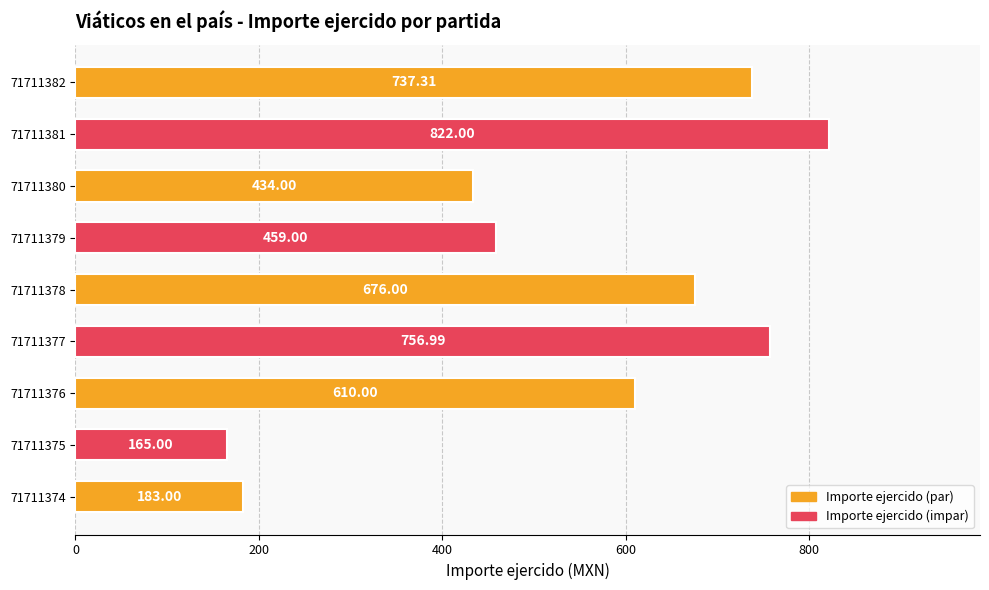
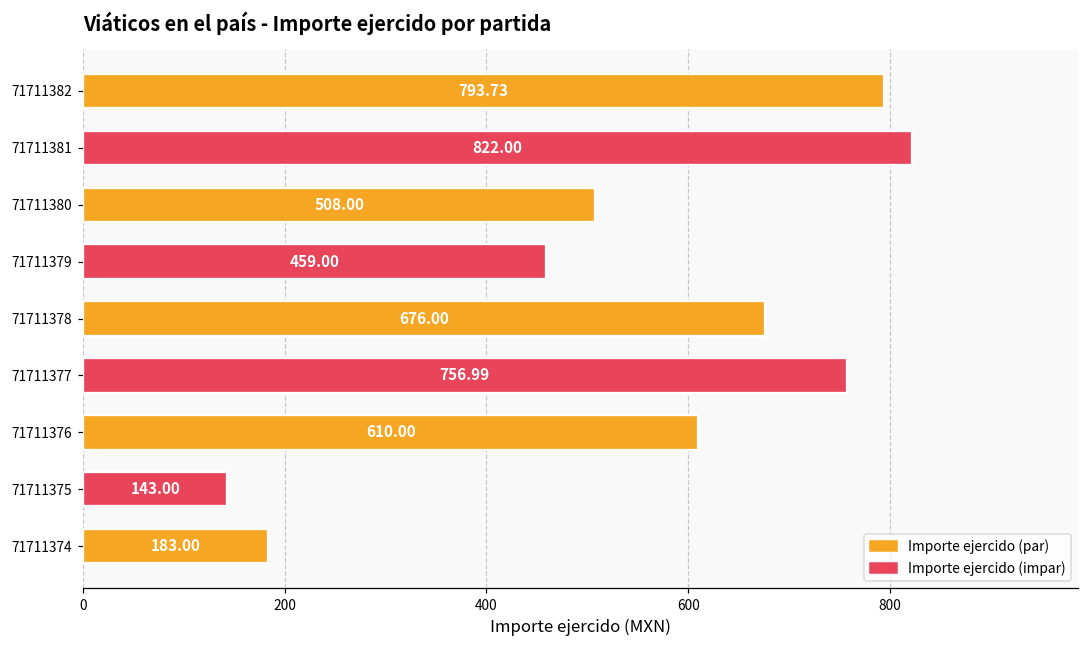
  {
-   "71711382": 737.31,
+   "71711382": 793.73,
    "71711381": 822.00,
-   "71711380": 434.00,
+   "71711380": 508.00,
    "71711379": 459.00,
    "71711378": 676.00,
    "71711377": 756.99,
    "71711376": 610.00,
-   "71711375": 165.00,
+   "71711375": 143.00,
    "71711374": 183.00
  }
